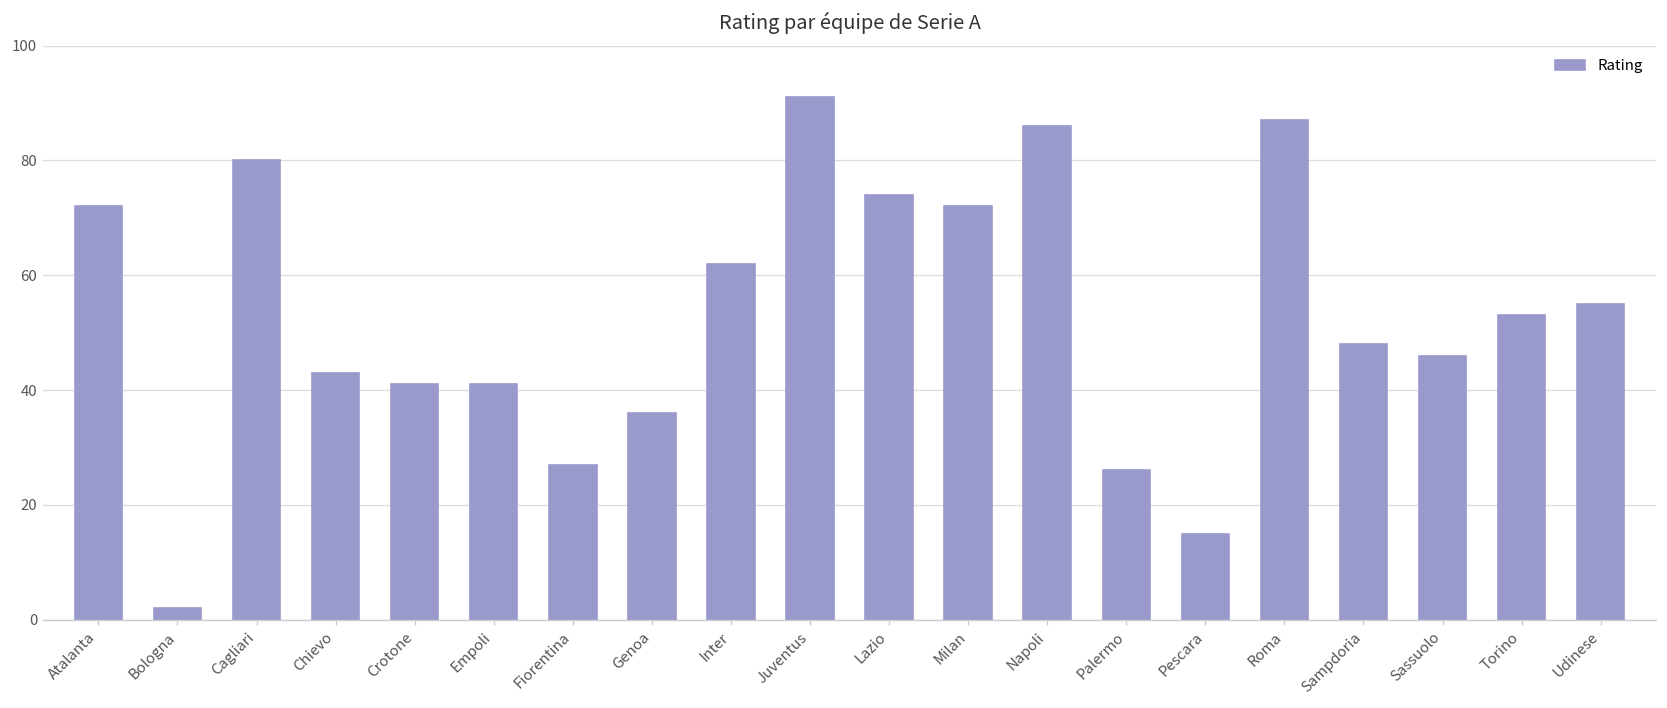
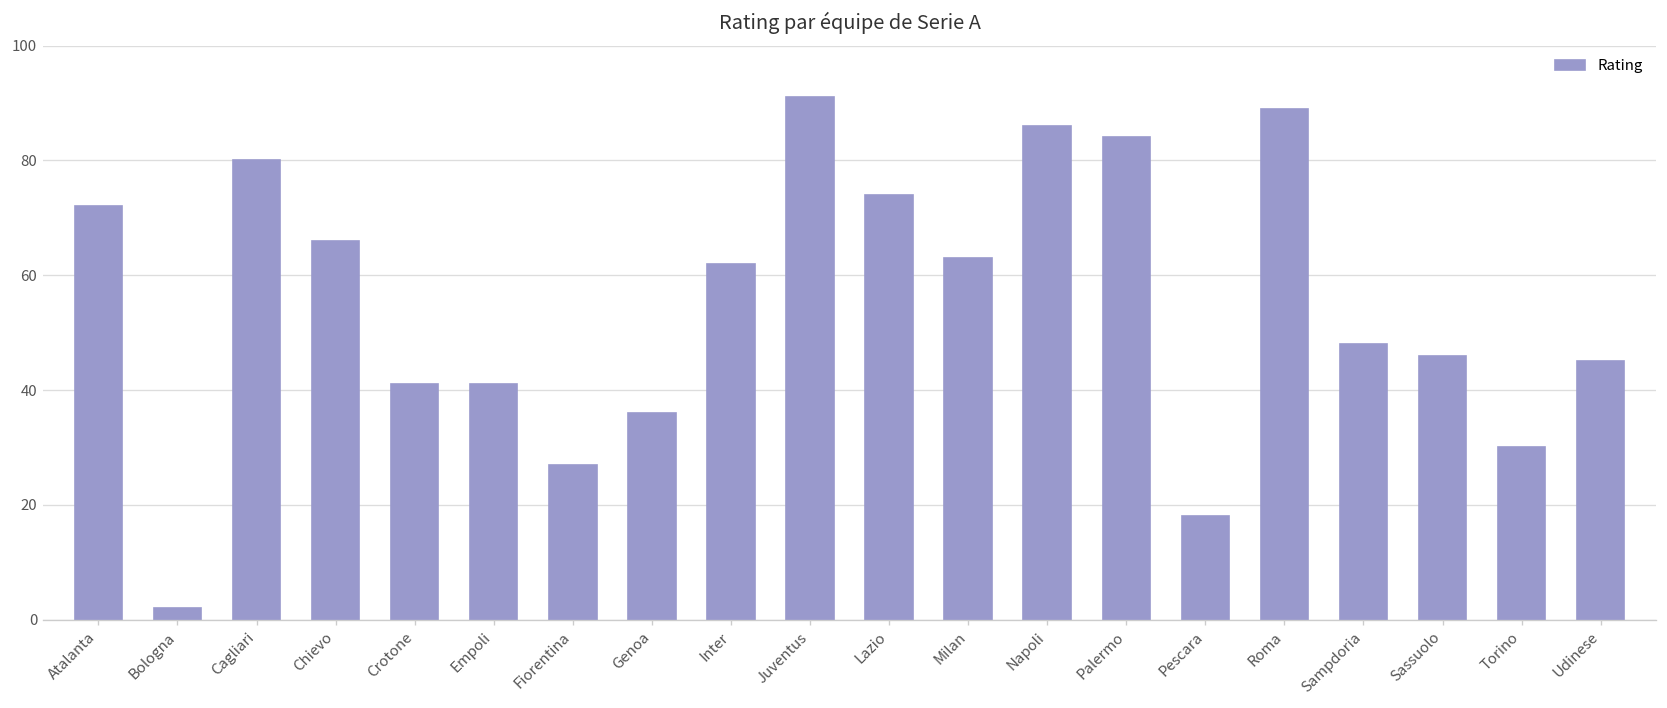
  {
    "Atalanta": 72,
    "Bologna": 2,
    "Cagliari": 80,
-   "Chievo": 43,
+   "Chievo": 66,
    "Crotone": 41,
    "Empoli": 41,
    "Fiorentina": 27,
    "Genoa": 36,
    "Inter": 62,
    "Juventus": 91,
    "Lazio": 74,
-   "Milan": 72,
+   "Milan": 63,
    "Napoli": 86,
-   "Palermo": 26,
-   "Pescara": 15,
-   "Roma": 87,
+   "Palermo": 84,
+   "Pescara": 18,
+   "Roma": 89,
    "Sampdoria": 48,
    "Sassuolo": 46,
-   "Torino": 53,
-   "Udinese": 55
+   "Torino": 30,
+   "Udinese": 45
  }
